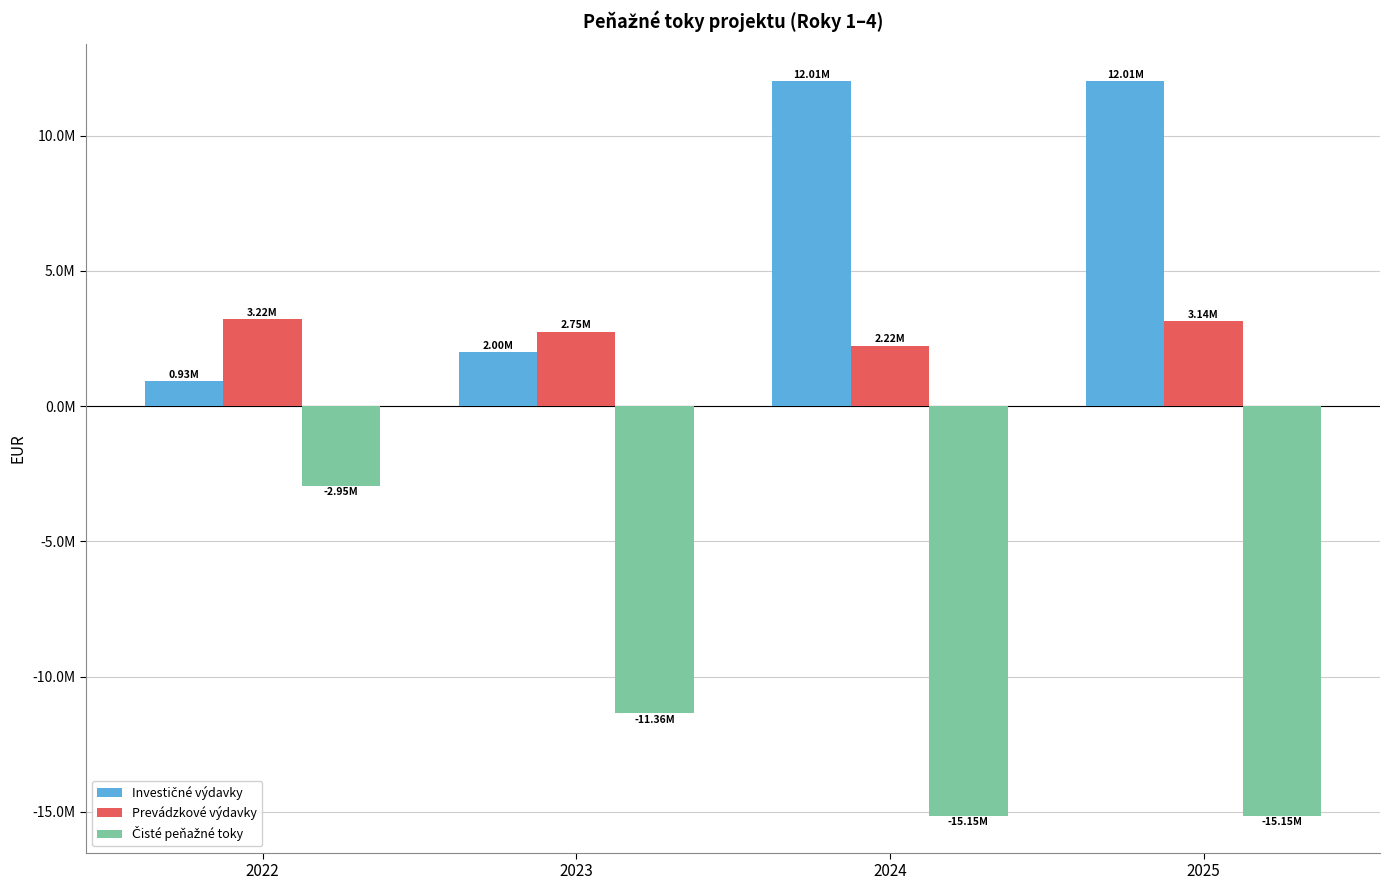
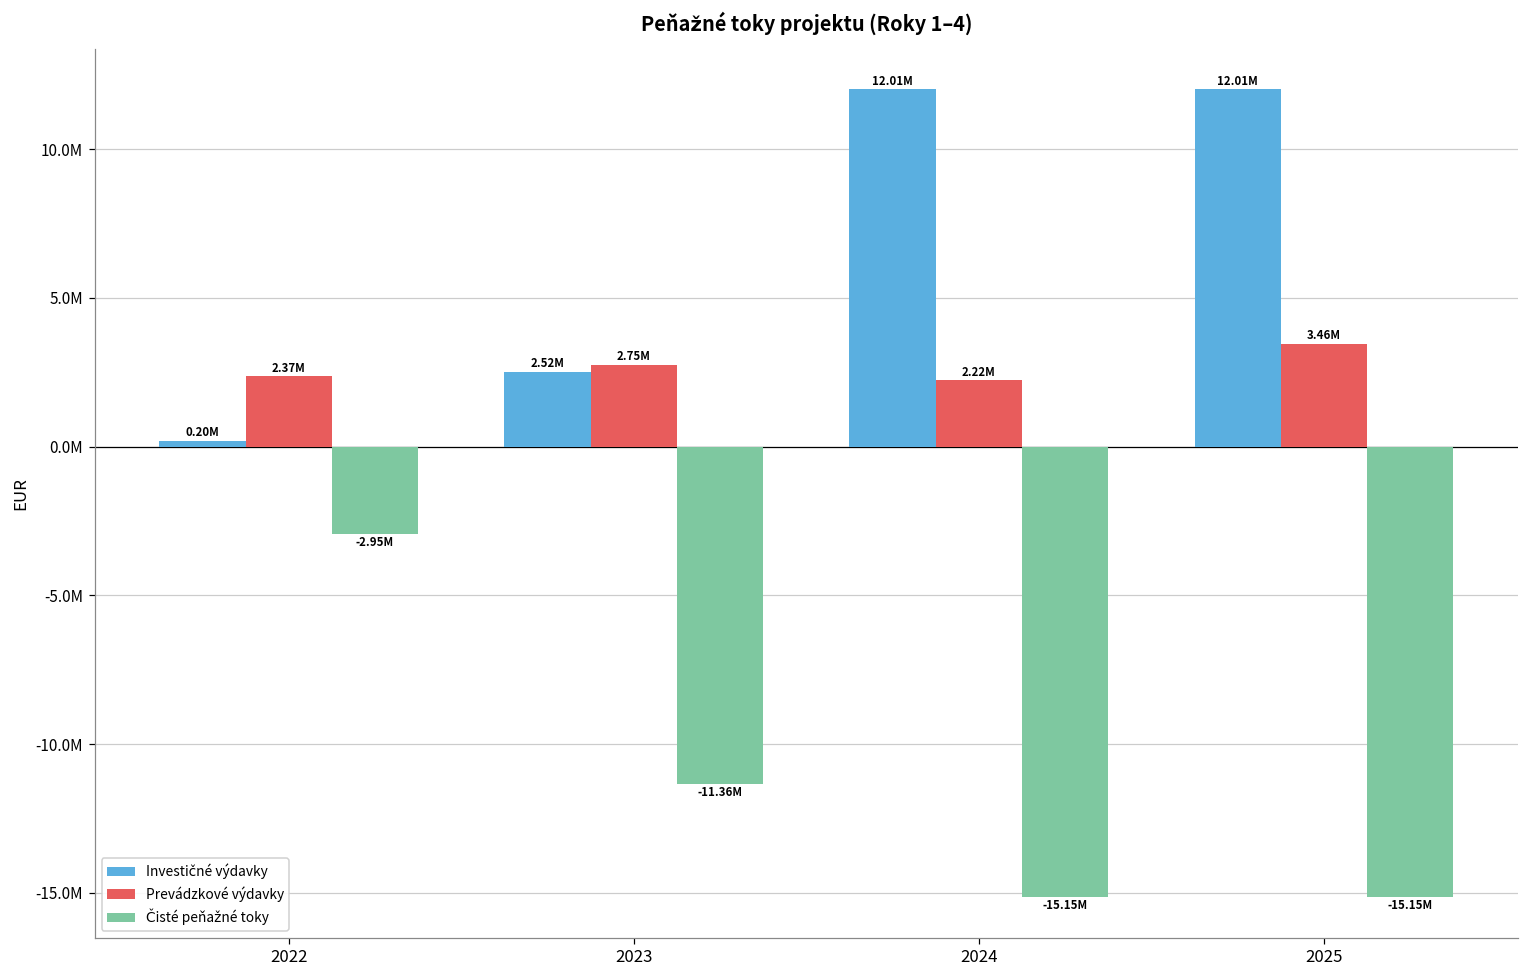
  {
    "Investičné výdavky": {
-     "2022": "0.93M",
-     "2023": "2.00M",
+     "2022": "0.20M",
+     "2023": "2.52M",
      "2024": "12.01M",
      "2025": "12.01M"
    },
    "Prevádzkové výdavky": {
-     "2022": "3.22M",
+     "2022": "2.37M",
      "2023": "2.75M",
      "2024": "2.22M",
-     "2025": "3.14M"
+     "2025": "3.46M"
    },
    "Čisté peňažné toky": {
      "2022": "-2.95M",
      "2023": "-11.36M",
      "2024": "-15.15M",
      "2025": "-15.15M"
    }
  }
